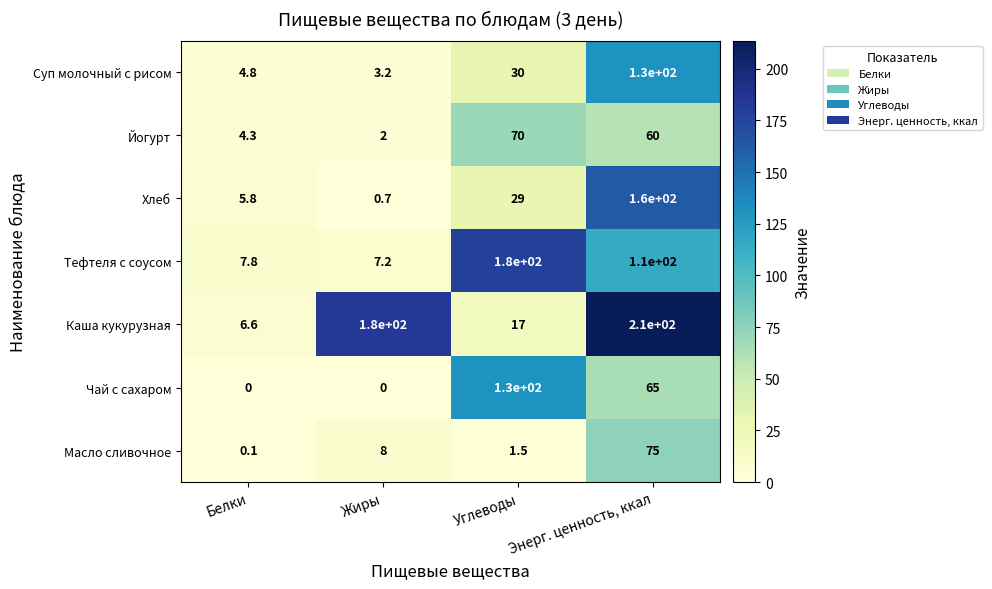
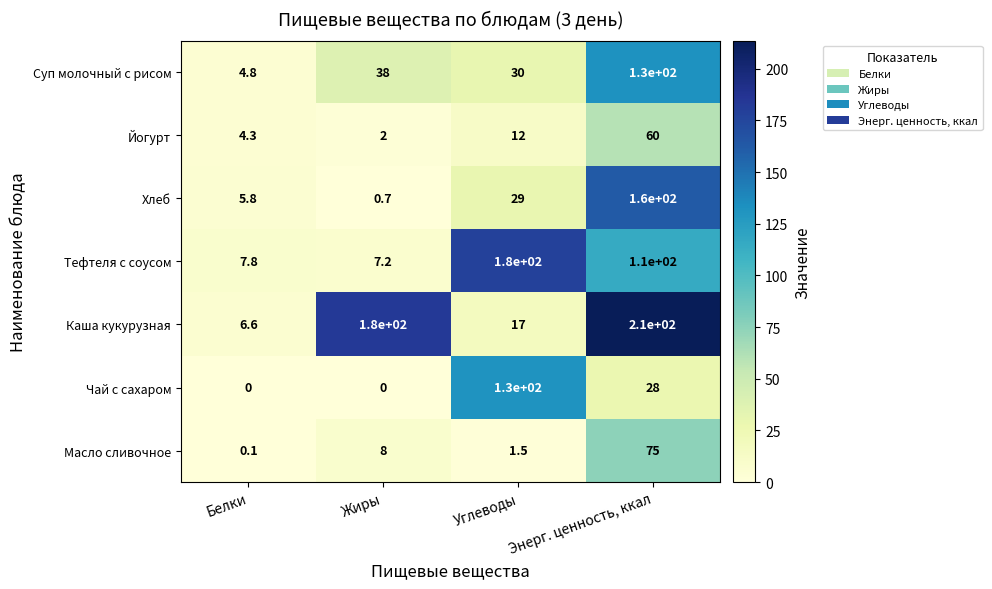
  {
    "Суп молочный с рисом": {
      "Белки": "4.8",
-     "Жиры": "3.2",
+     "Жиры": "38",
      "Углеводы": "30",
      "Энерг. ценность, ккал": "1.3e+02"
    },
    "Йогурт": {
      "Белки": "4.3",
      "Жиры": "2",
-     "Углеводы": "70",
+     "Углеводы": "12",
      "Энерг. ценность, ккал": "60"
    },
    "Хлеб": {
      "Белки": "5.8",
      "Жиры": "0.7",
      "Углеводы": "29",
      "Энерг. ценность, ккал": "1.6e+02"
    },
    "Тефтеля с соусом": {
      "Белки": "7.8",
      "Жиры": "7.2",
      "Углеводы": "1.8e+02",
      "Энерг. ценность, ккал": "1.1e+02"
    },
    "Каша кукурузная": {
      "Белки": "6.6",
      "Жиры": "1.8e+02",
      "Углеводы": "17",
      "Энерг. ценность, ккал": "2.1e+02"
    },
    "Чай с сахаром": {
      "Белки": "0",
      "Жиры": "0",
      "Углеводы": "1.3e+02",
-     "Энерг. ценность, ккал": "65"
+     "Энерг. ценность, ккал": "28"
    },
    "Масло сливочное": {
      "Белки": "0.1",
      "Жиры": "8",
      "Углеводы": "1.5",
      "Энерг. ценность, ккал": "75"
    }
  }
